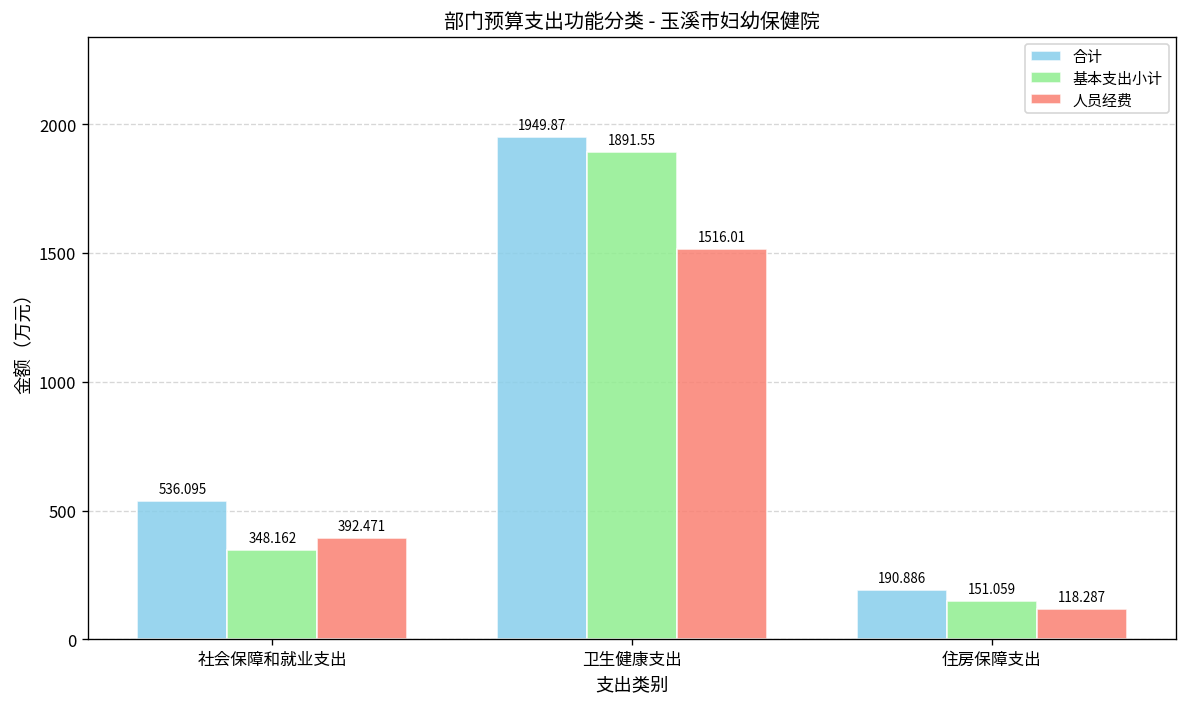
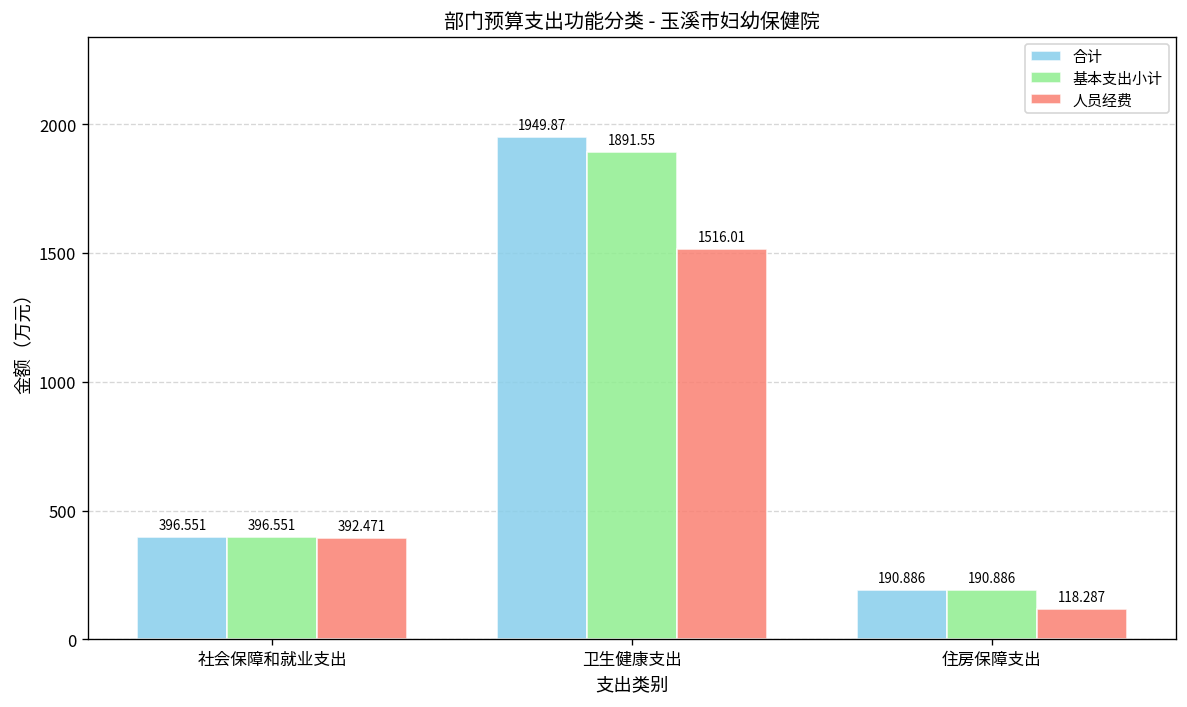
  {
    "合计": {
-     "社会保障和就业支出": 536.095,
+     "社会保障和就业支出": 396.551,
      "卫生健康支出": 1949.87,
      "住房保障支出": 190.886
    },
    "基本支出小计": {
-     "社会保障和就业支出": 348.162,
+     "社会保障和就业支出": 396.551,
      "卫生健康支出": 1891.55,
-     "住房保障支出": 151.059
+     "住房保障支出": 190.886
    },
    "人员经费": {
      "社会保障和就业支出": 392.471,
      "卫生健康支出": 1516.01,
      "住房保障支出": 118.287
    }
  }
